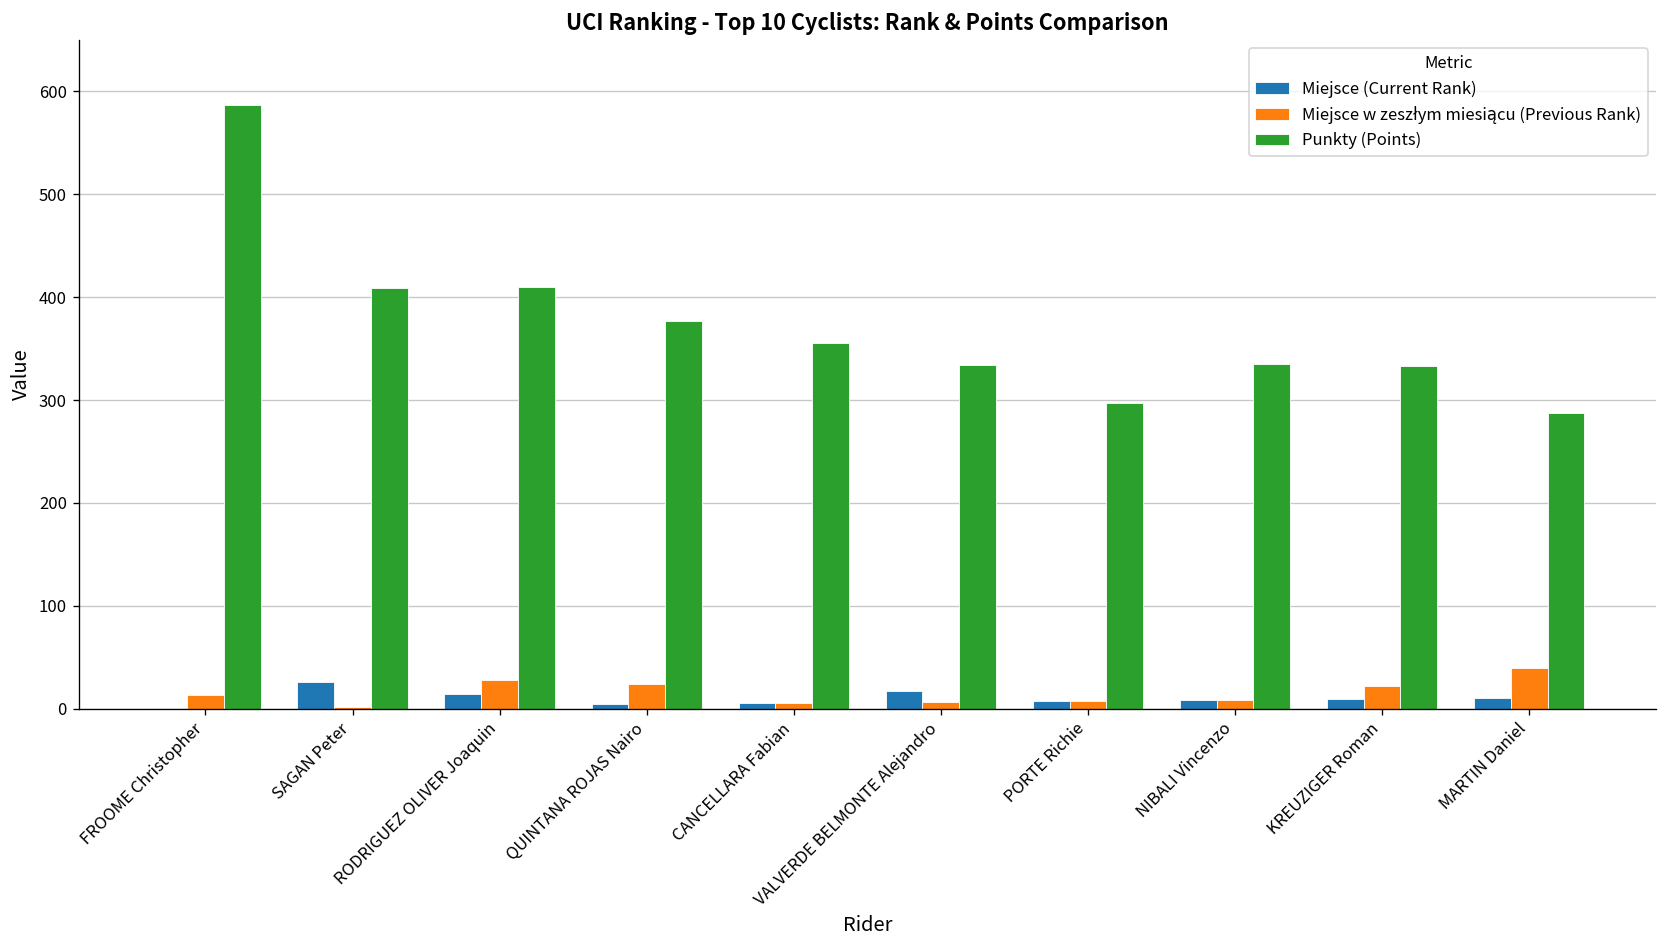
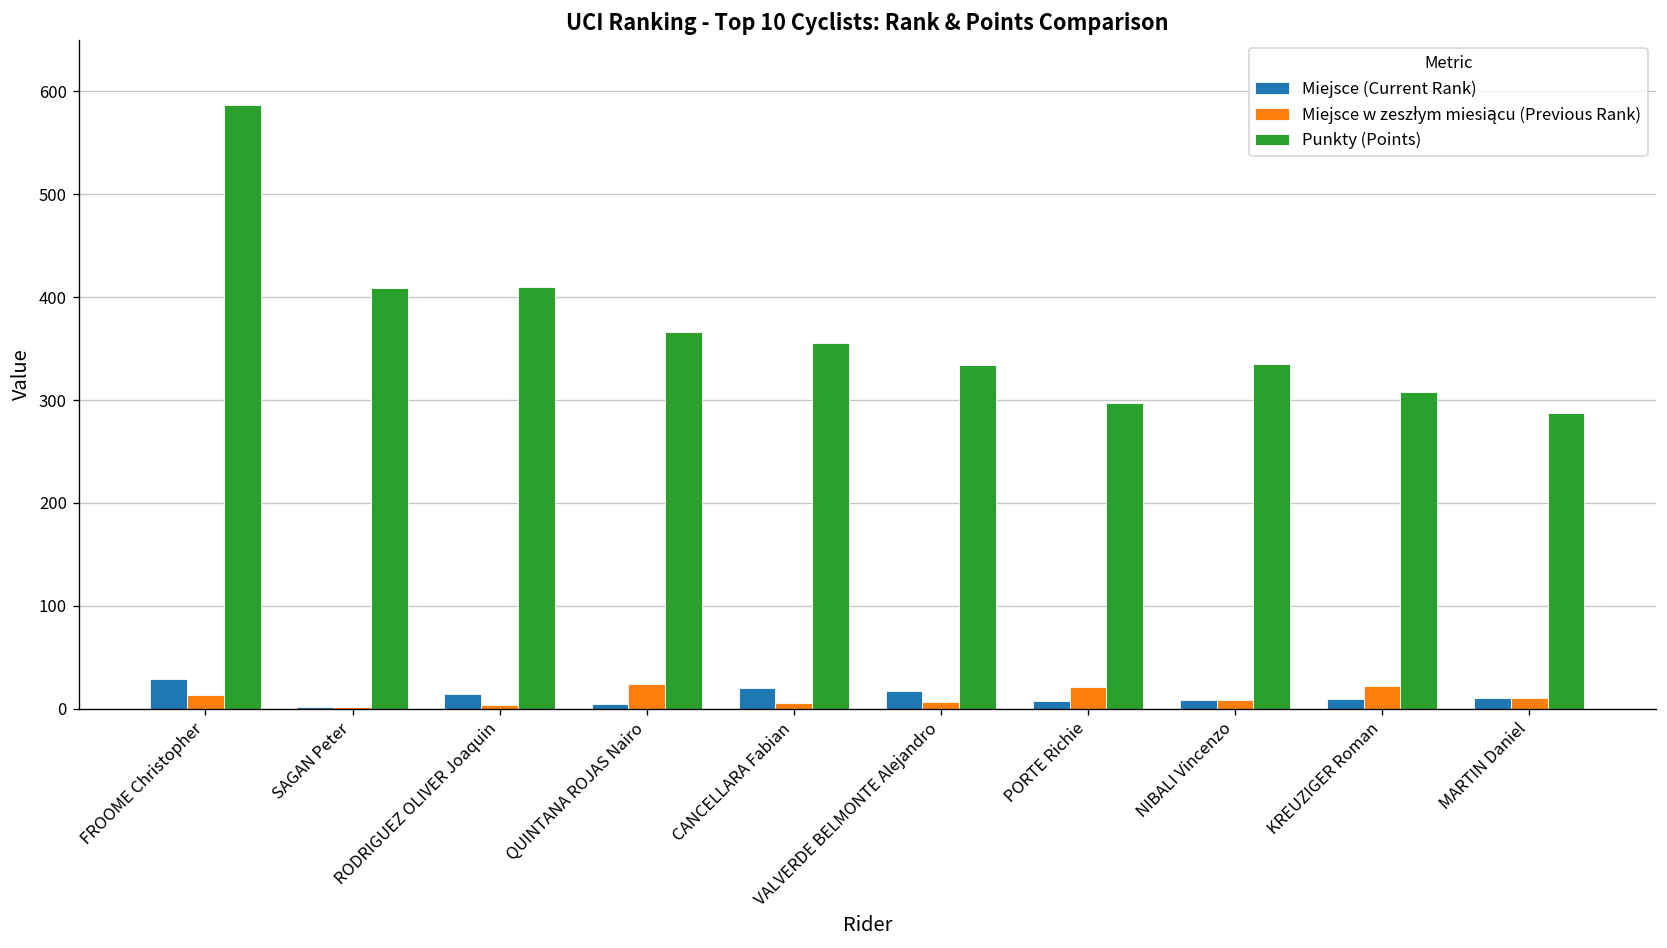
  {
    "Miejsce (Current Rank)": {
-     "FROOME Christopher": 0,
-     "SAGAN Peter": 30,
+     "FROOME Christopher": 30,
+     "SAGAN Peter": 0,
      "RODRIGUEZ OLIVER Joaquin": 10,
      "QUINTANA ROJAS Nairo": 0,
-     "CANCELLARA Fabian": 10,
+     "CANCELLARA Fabian": 20,
      "VALVERDE BELMONTE Alejandro": 20,
      "PORTE Richie": 10,
      "NIBALI Vincenzo": 10,
      "KREUZIGER Roman": 10,
      "MARTIN Daniel": 10
    },
    "Miejsce w zeszłym miesiącu (Previous Rank)": {
      "FROOME Christopher": 10,
-     "RODRIGUEZ OLIVER Joaquin": 30,
+     "RODRIGUEZ OLIVER Joaquin": 0,
      "QUINTANA ROJAS Nairo": 20,
      "CANCELLARA Fabian": 10,
      "VALVERDE BELMONTE Alejandro": 10,
-     "PORTE Richie": 10,
+     "PORTE Richie": 20,
      "NIBALI Vincenzo": 10,
      "KREUZIGER Roman": 20,
-     "MARTIN Daniel": 40
+     "MARTIN Daniel": 10
    },
    "Punkty (Points)": {
      "FROOME Christopher": 590,
      "SAGAN Peter": 410,
      "RODRIGUEZ OLIVER Joaquin": 410,
-     "QUINTANA ROJAS Nairo": 380,
+     "QUINTANA ROJAS Nairo": 370,
      "CANCELLARA Fabian": 360,
      "VALVERDE BELMONTE Alejandro": 330,
      "PORTE Richie": 300,
      "NIBALI Vincenzo": 340,
-     "KREUZIGER Roman": 330,
+     "KREUZIGER Roman": 310,
      "MARTIN Daniel": 290
    }
  }
